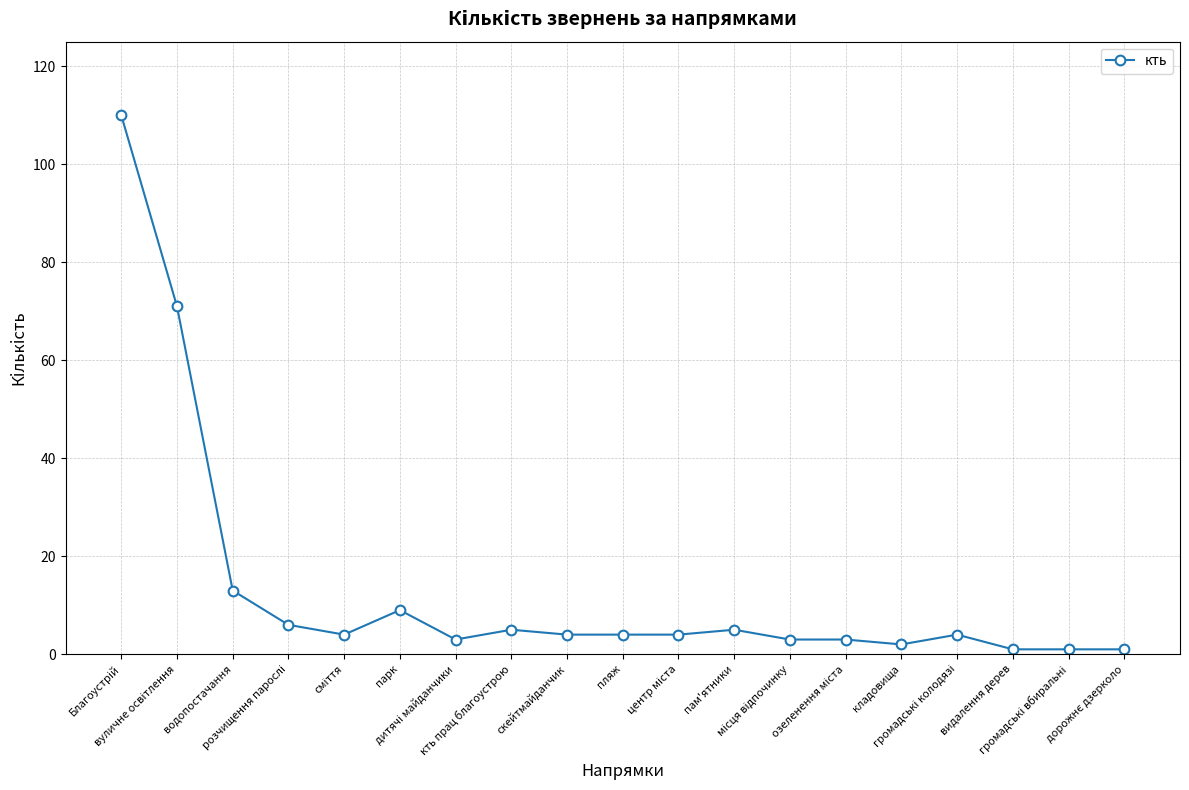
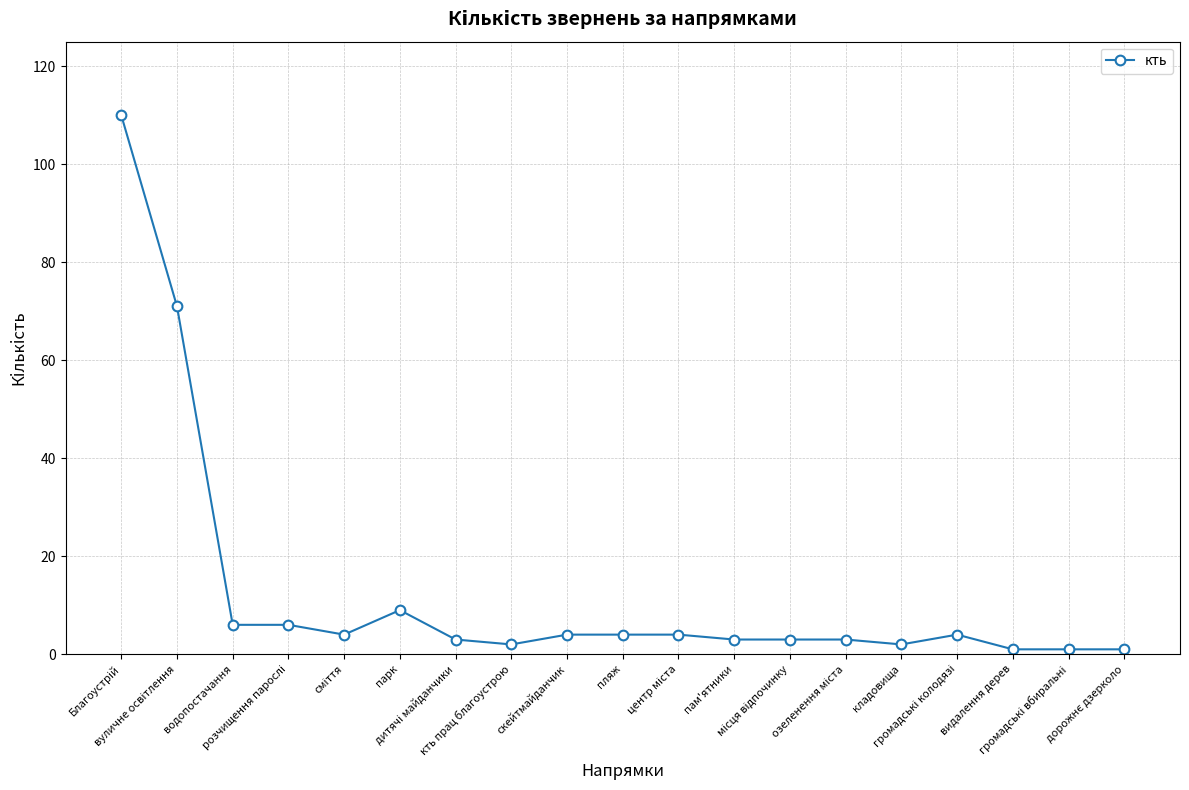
  {
    "Благоустрій": 110,
    "вуличне освітлення": 71,
-   "водопостачання": 13,
+   "водопостачання": 6,
    "розчищення парослі": 6,
    "сміття": 4,
    "парк": 9,
    "дитячі майданчики": 3,
-   "кть прац благоустрою": 5,
+   "кть прац благоустрою": 2,
    "скейтмайданчик": 4,
    "пляж": 4,
    "центр міста": 4,
-   "пам'ятники": 5,
+   "пам'ятники": 3,
    "місця відпочинку": 3,
    "озеленення міста": 3,
    "кладовища": 2,
    "громадські колодязі": 4,
    "видалення дерев": 1,
    "громадські вбиральні": 1,
    "дорожнє дзерколо": 1
  }
